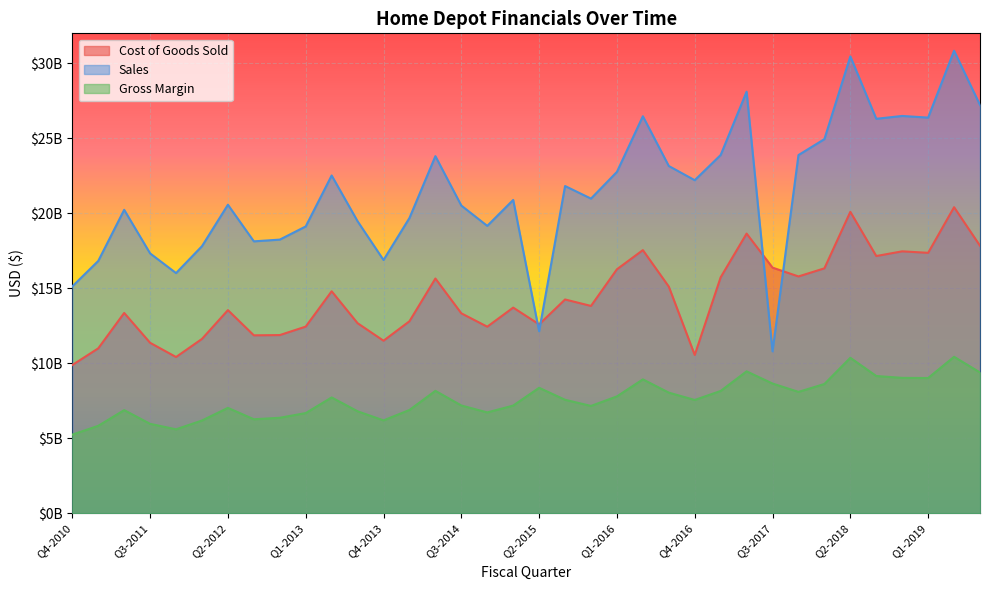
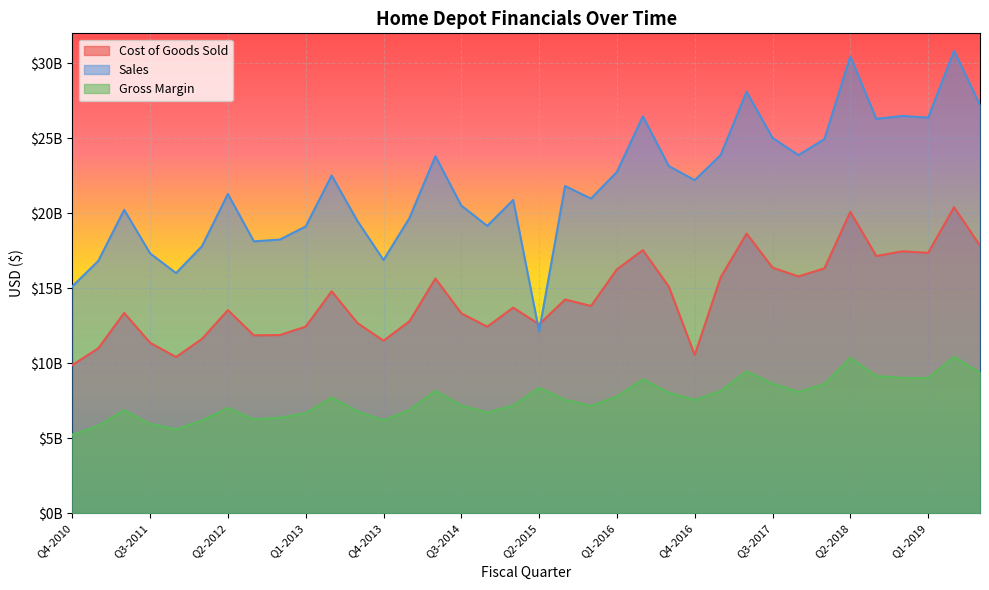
  {
    "Cost of Goods Sold": {
      "Q4-2010": "$9900000000",
      "Q3-2011": "$11400000000",
      "Q2-2012": "$13500000000",
      "Q1-2013": "$12400000000",
      "Q4-2013": "$11500000000",
      "Q3-2014": "$13300000000",
      "Q2-2015": "$12600000000",
      "Q1-2016": "$16300000000",
      "Q4-2016": "$10600000000",
      "Q3-2017": "$16400000000",
      "Q2-2018": "$20100000000",
      "Q1-2019": "$17400000000"
    },
    "Sales": {
      "Q4-2010": "$15100000000",
      "Q3-2011": "$17300000000",
-     "Q2-2012": "$20600000000",
+     "Q2-2012": "$21300000000",
      "Q1-2013": "$19100000000",
      "Q4-2013": "$16900000000",
      "Q3-2014": "$20500000000",
      "Q2-2015": "$12100000000",
      "Q1-2016": "$22800000000",
      "Q4-2016": "$22200000000",
-     "Q3-2017": "$10800000000",
+     "Q3-2017": "$25000000000",
      "Q2-2018": "$30500000000",
      "Q1-2019": "$26400000000"
    },
    "Gross Margin": {
      "Q4-2010": "$5200000000",
      "Q3-2011": "$6000000000",
      "Q2-2012": "$7000000000",
      "Q1-2013": "$6700000000",
      "Q4-2013": "$6200000000",
      "Q3-2014": "$7200000000",
      "Q2-2015": "$8400000000",
      "Q1-2016": "$7800000000",
      "Q4-2016": "$7600000000",
      "Q3-2017": "$8600000000",
      "Q2-2018": "$10400000000",
      "Q1-2019": "$9000000000"
    }
  }
